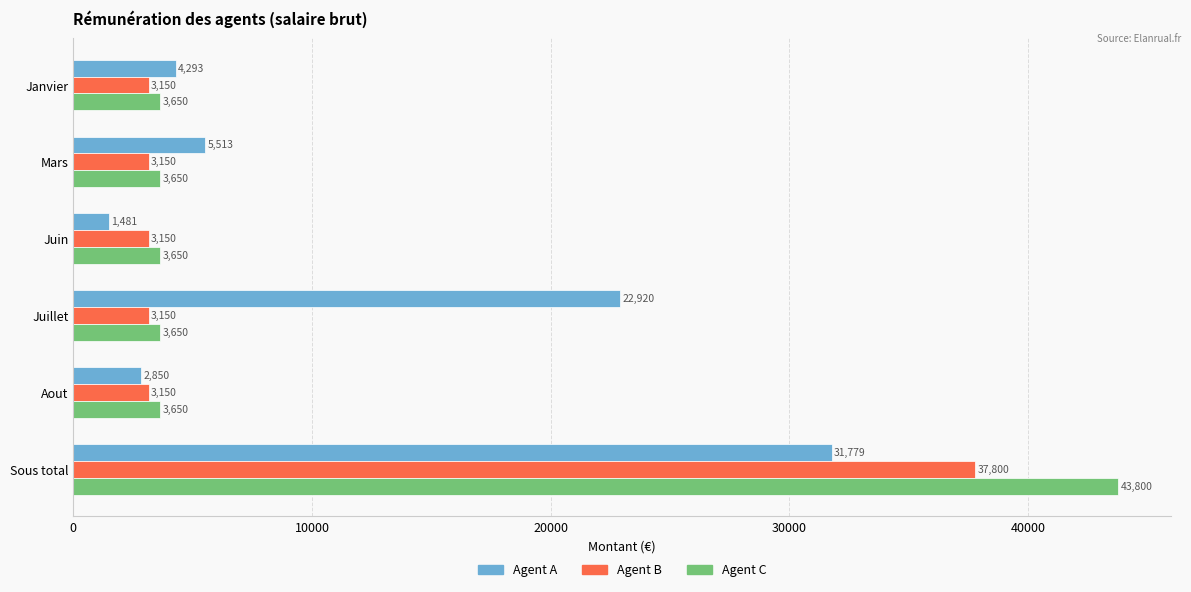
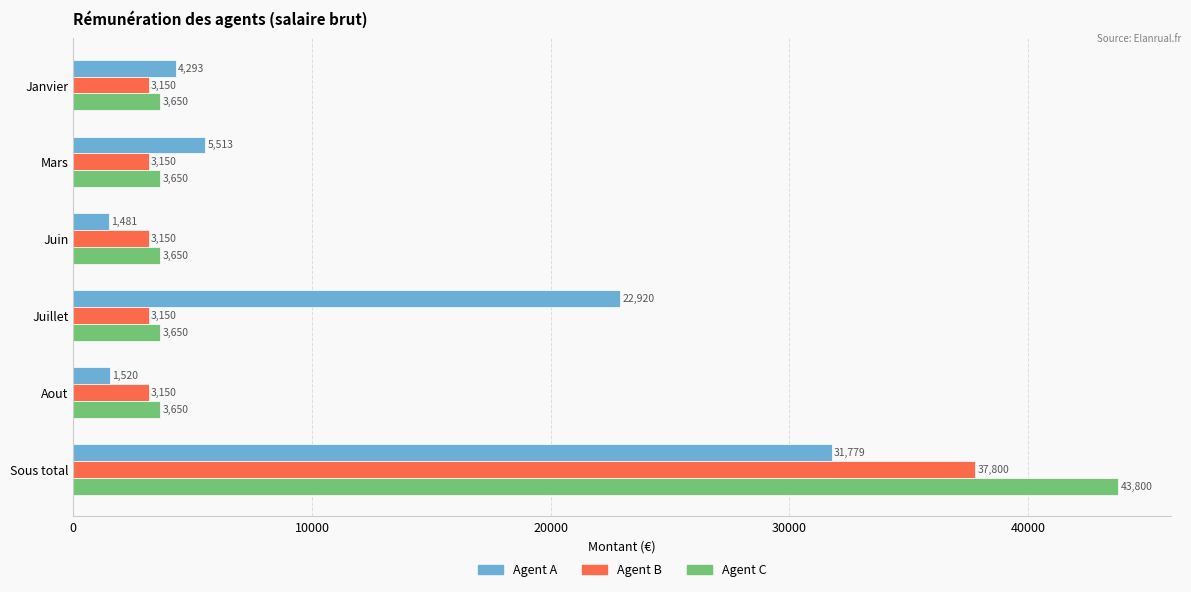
  {
    "Agent A": {
      "Janvier": "4,293",
      "Mars": "5,513",
      "Juin": "1,481",
      "Juillet": "22,920",
-     "Aout": "2,850",
+     "Aout": "1,520",
      "Sous total": "31,779"
    },
    "Agent B": {
      "Janvier": "3,150",
      "Mars": "3,150",
      "Juin": "3,150",
      "Juillet": "3,150",
      "Aout": "3,150",
      "Sous total": "37,800"
    },
    "Agent C": {
      "Janvier": "3,650",
      "Mars": "3,650",
      "Juin": "3,650",
      "Juillet": "3,650",
      "Aout": "3,650",
      "Sous total": "43,800"
    }
  }
